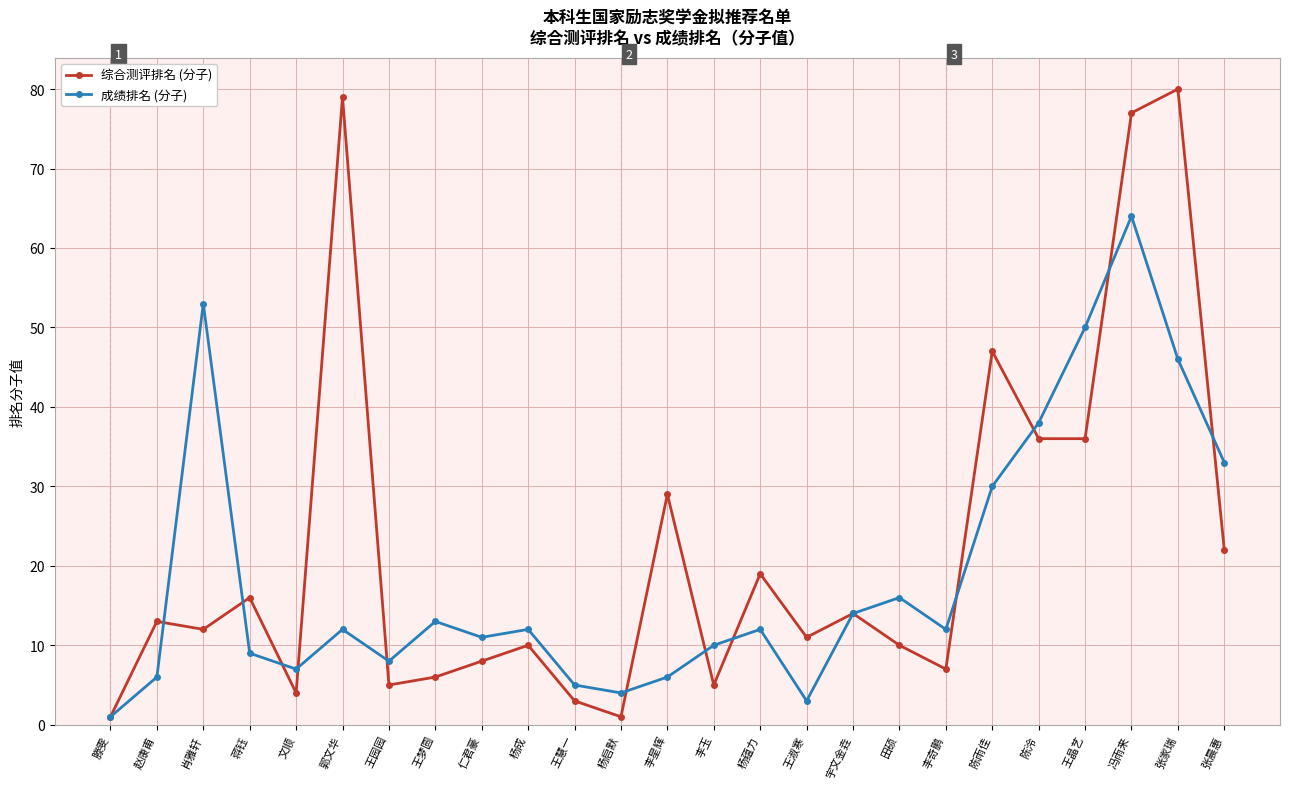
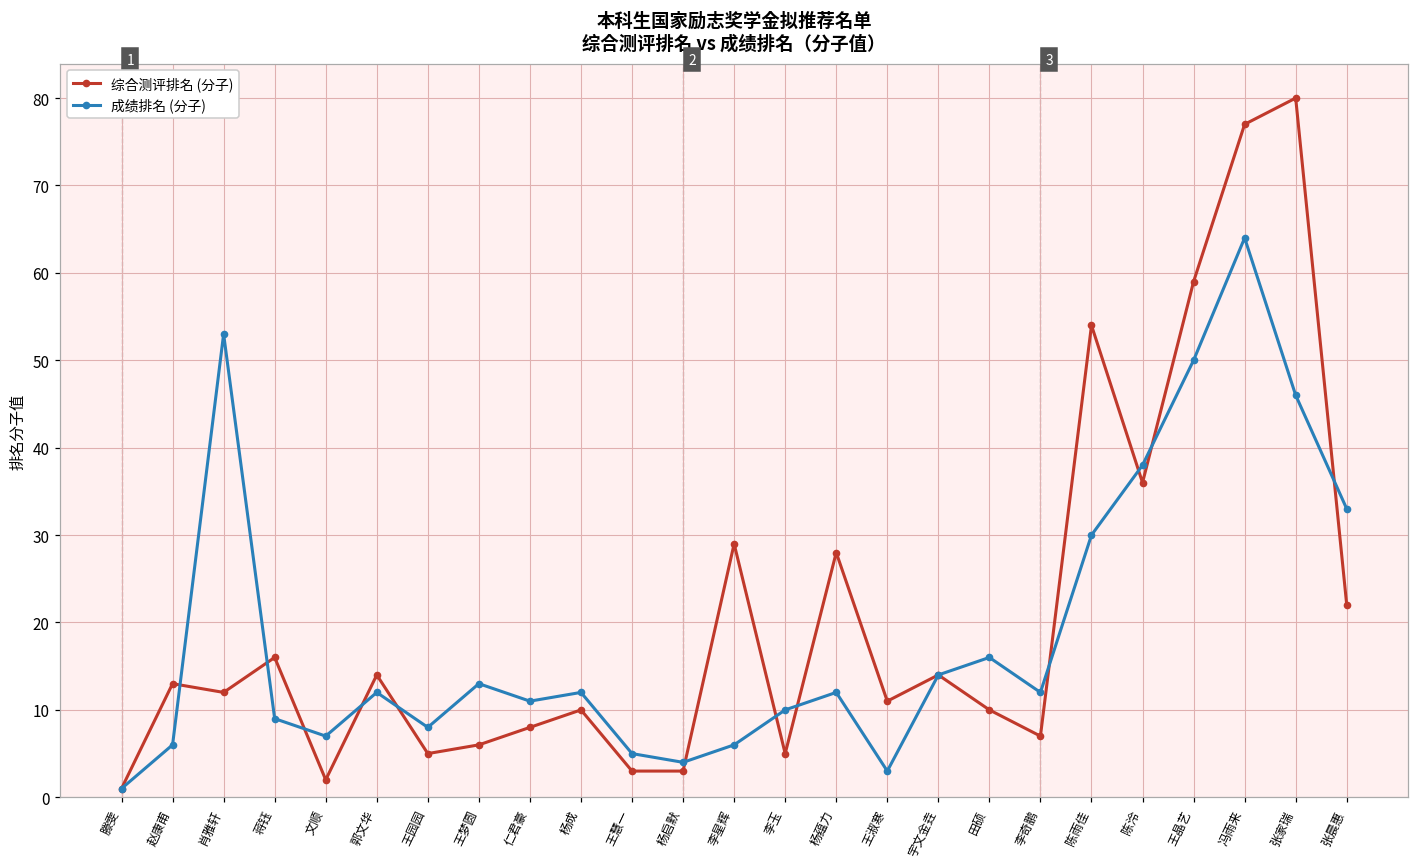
  {
    "综合测评排名 (分子)": {
      "赵康甫": 13,
      "肖雅轩": 12,
      "蒋钰": 16,
-     "文顺": 4,
-     "郭文华": 79,
+     "文顺": 2,
+     "郭文华": 14,
      "王园园": 5,
      "王梦圆": 6,
      "仁君豪": 8,
      "杨成": 10,
      "王慧一": 3,
-     "杨启默": 1,
+     "杨启默": 3,
      "李星辉": 29,
      "李玉": 5,
-     "杨蕴力": 19,
+     "杨蕴力": 28,
      "王淑寒": 11,
      "田硕": 10,
      "李奇鹏": 7,
-     "陈雨佳": 47,
+     "陈雨佳": 54,
      "陈泠": 36,
-     "王晶艺": 36,
+     "王晶艺": 59,
      "冯雨来": 77,
      "张家瑞": 80,
      "张晨惠": 22
    },
    "成绩排名 (分子)": {
      "赵康甫": 6,
      "肖雅轩": 53,
      "蒋钰": 9,
      "文顺": 7,
      "郭文华": 12,
      "王园园": 8,
      "王梦圆": 13,
      "仁君豪": 11,
      "杨成": 12,
      "王慧一": 5,
      "杨启默": 4,
      "李星辉": 6,
      "李玉": 10,
      "杨蕴力": 12,
      "王淑寒": 3,
      "田硕": 16,
      "李奇鹏": 12,
      "陈雨佳": 30,
      "陈泠": 38,
      "王晶艺": 50,
      "冯雨来": 64,
      "张家瑞": 46,
      "张晨惠": 33
    }
  }
